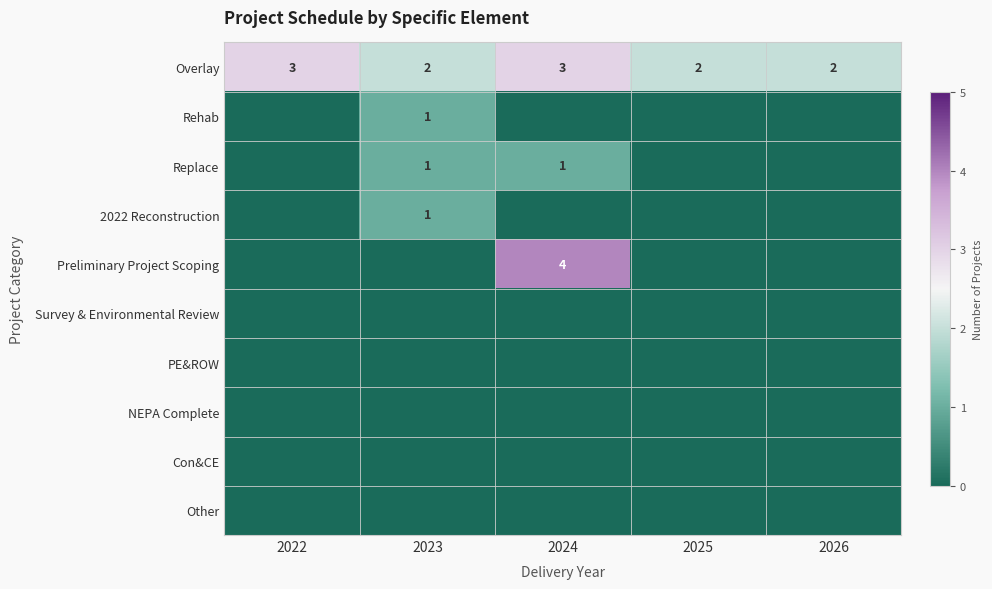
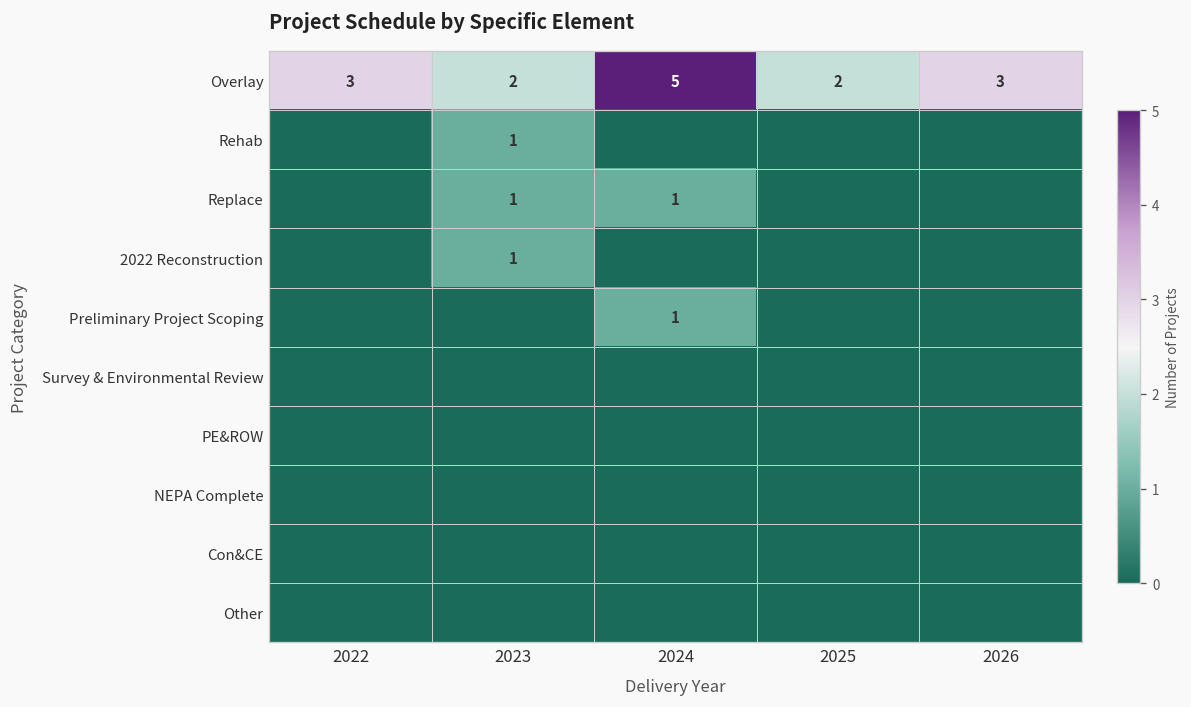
  {
    "Overlay": {
      "2022": 3,
      "2023": 2,
-     "2024": 3,
+     "2024": 5,
      "2025": 2,
-     "2026": 2
+     "2026": 3
    },
    "Rehab": {
      "2023": 1
    },
    "Replace": {
      "2023": 1,
      "2024": 1
    },
    "2022 Reconstruction": {
      "2023": 1
    },
    "Preliminary Project Scoping": {
-     "2024": 4
+     "2024": 1
    }
  }
